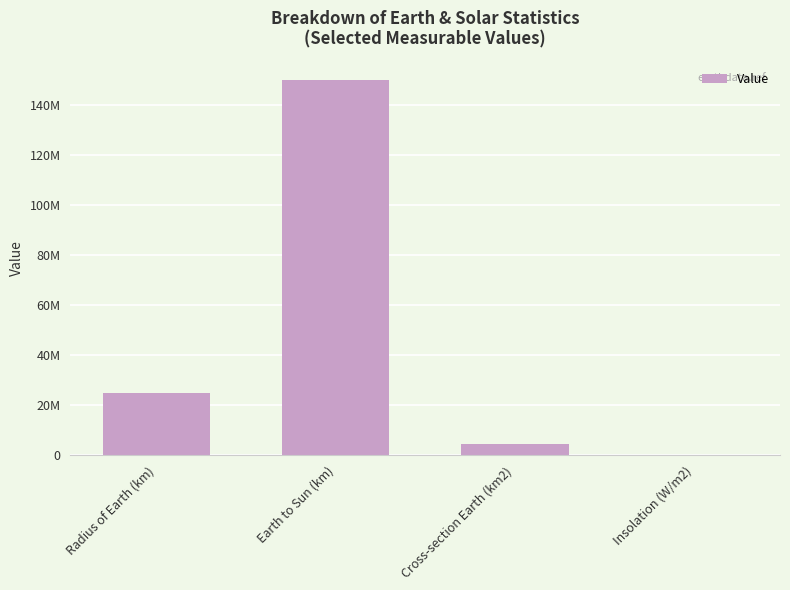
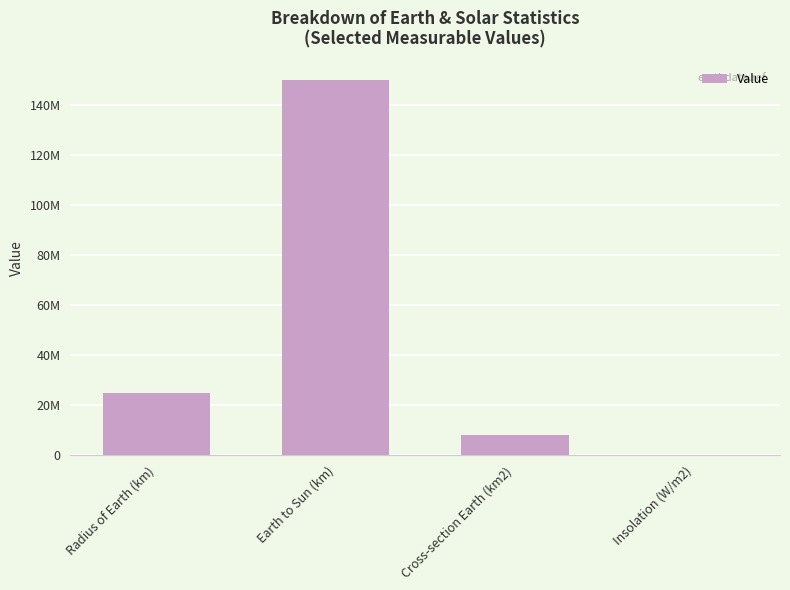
  {
    "Radius of Earth (km)": 25000000,
    "Earth to Sun (km)": 150000000,
-   "Cross-section Earth (km2)": 4000000
+   "Cross-section Earth (km2)": 8000000
  }
